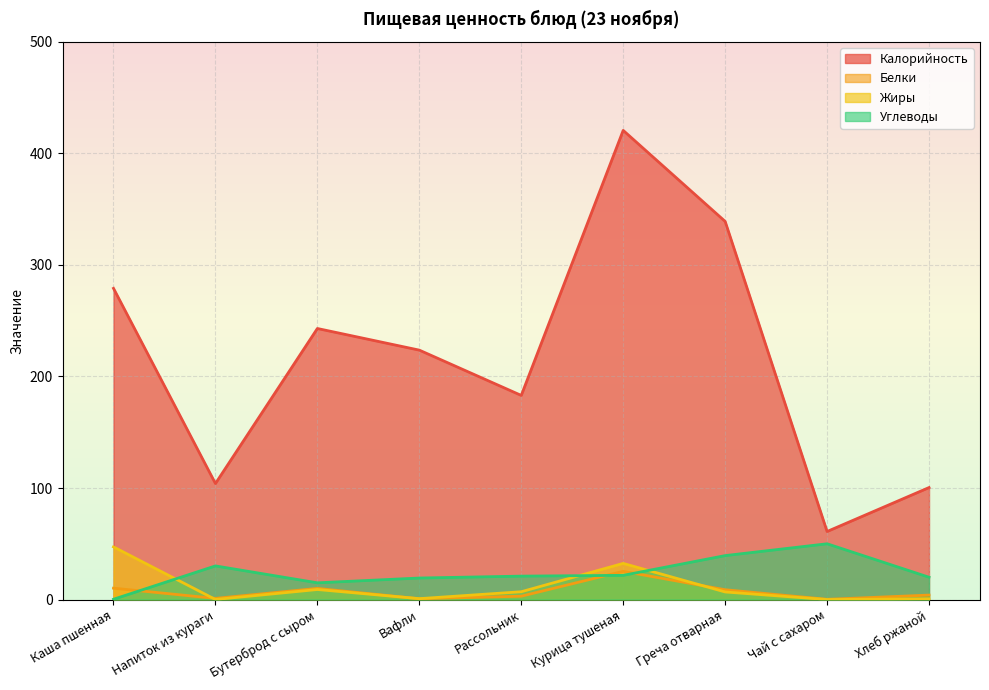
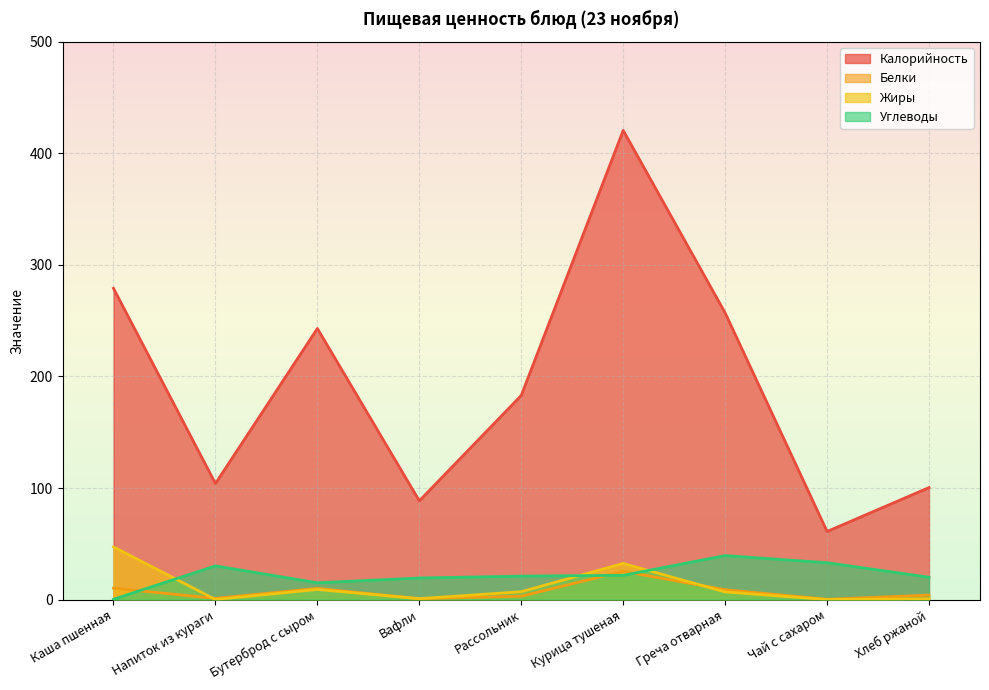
  {
    "Калорийность": {
      "Каша пшенная": 279,
      "Напиток из кураги": 104,
      "Бутерброд с сыром": 243,
-     "Вафли": 224,
+     "Вафли": 89,
      "Рассольник": 183,
      "Курица тушеная": 421,
-     "Греча отварная": 339,
+     "Греча отварная": 257,
      "Чай с сахаром": 61,
      "Хлеб ржаной": 100
    },
    "Углеводы": {
      "Каша пшенная": 0,
      "Напиток из кураги": 30,
      "Бутерброд с сыром": 15,
      "Вафли": 19,
      "Рассольник": 21,
      "Курица тушеная": 22,
      "Греча отварная": 39,
-     "Чай с сахаром": 50,
+     "Чай с сахаром": 33,
      "Хлеб ржаной": 20
    }
  }
